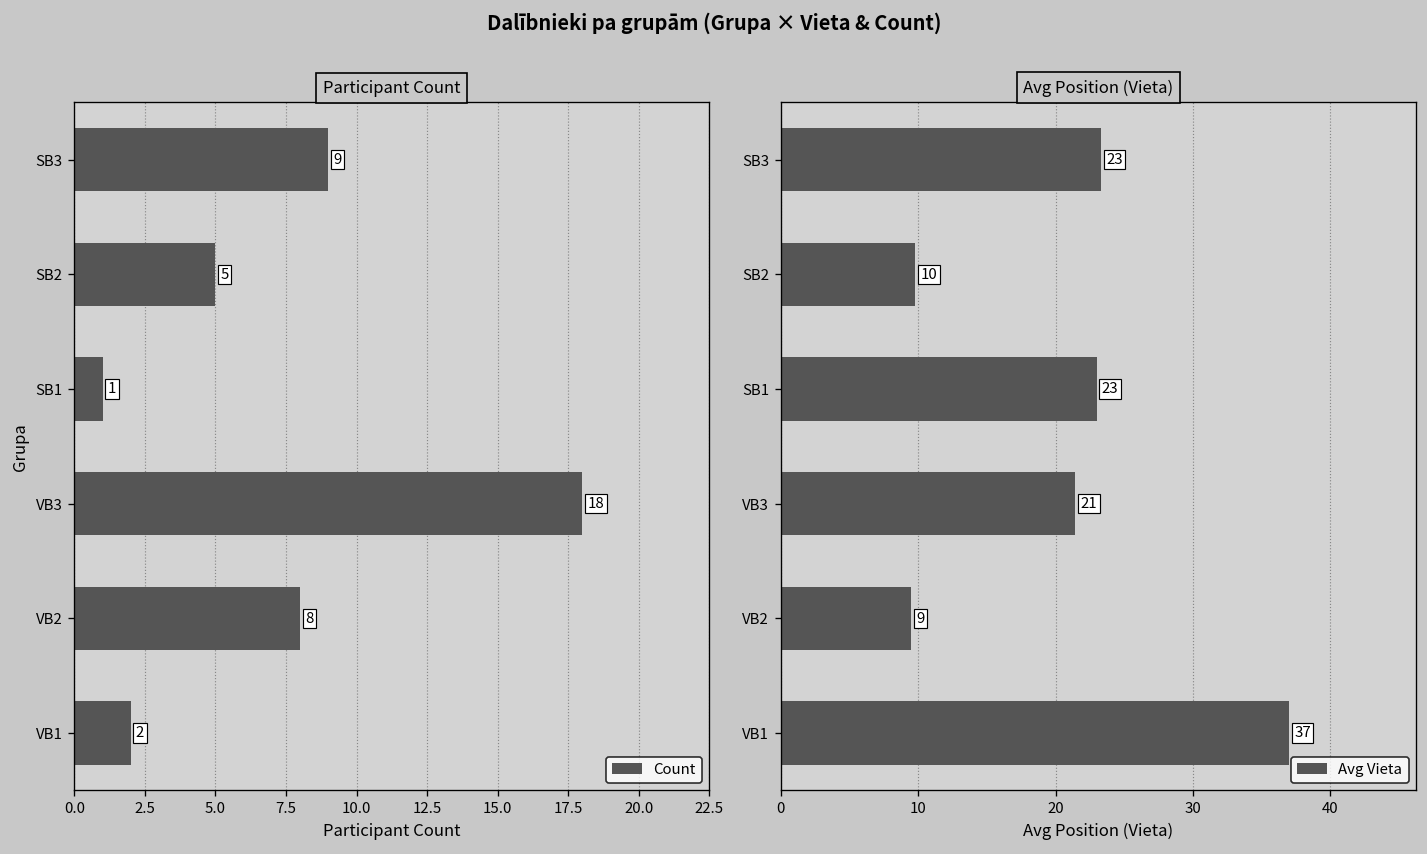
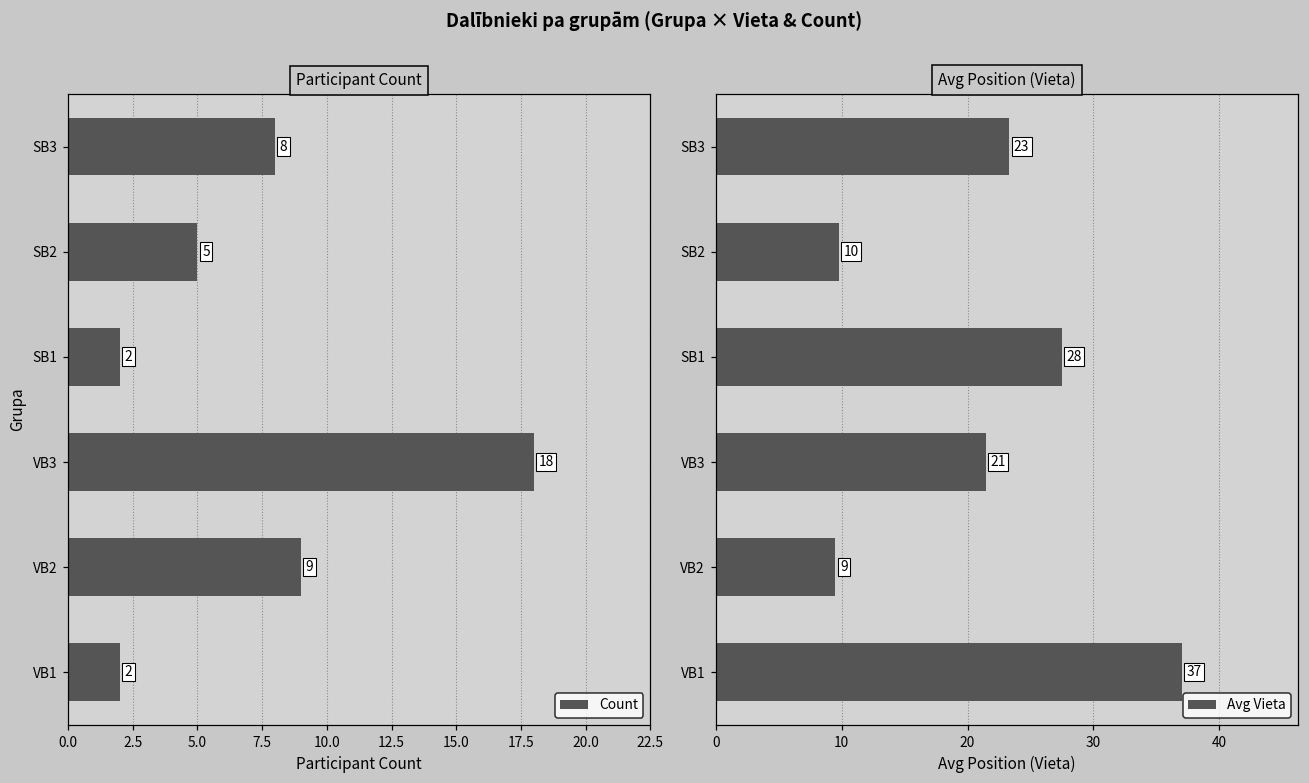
  {
    "Participant Count": {
-     "SB3": 9,
-     "SB1": 1,
-     "VB2": 8
+     "SB3": 8,
+     "SB1": 2,
+     "VB2": 9
    },
    "Avg Position (Vieta)": {
-     "SB1": 23
+     "SB1": 28
    }
  }
